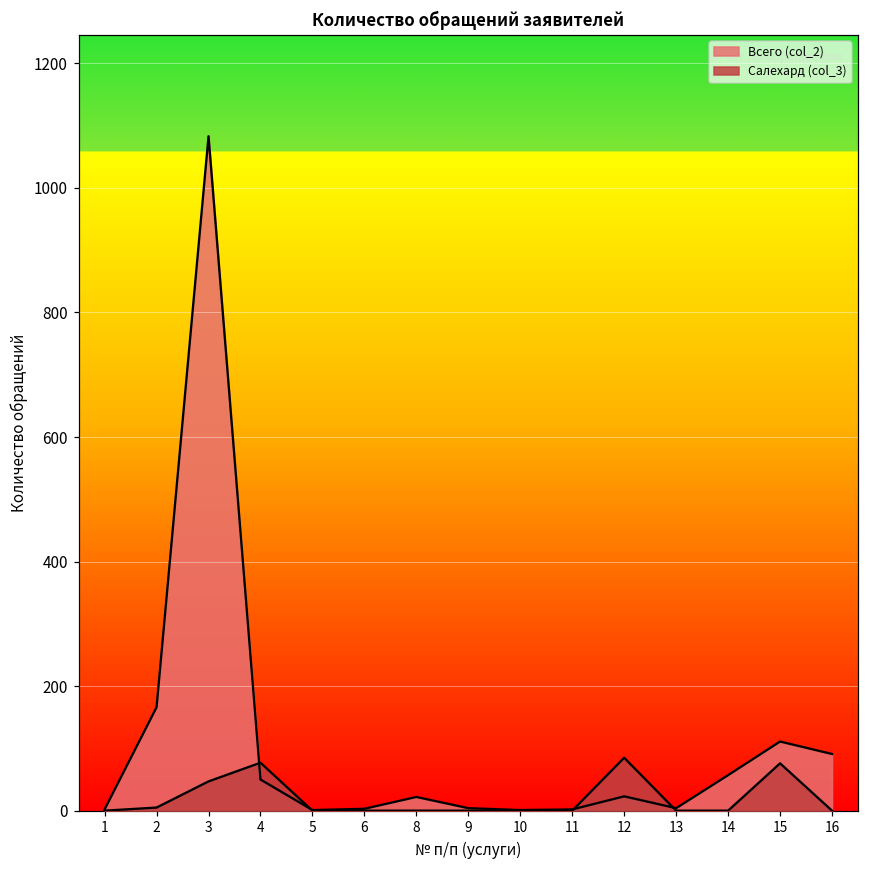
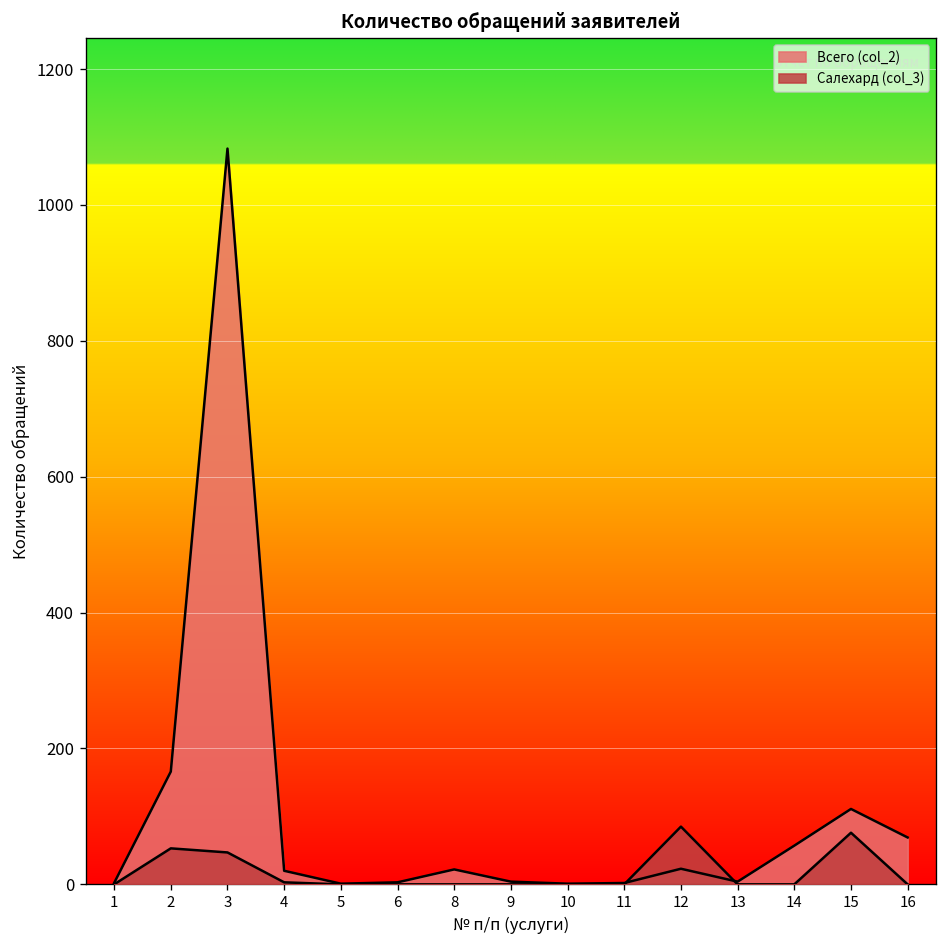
  {
    "Всего (col_2)": {
      "2": 170,
      "3": 1080,
-     "4": 50,
+     "4": 20,
      "8": 20,
      "12": 20,
      "14": 60,
      "15": 110,
-     "16": 90
+     "16": 70
    },
    "Салехард (col_3)": {
-     "2": 10,
+     "2": 50,
      "3": 50,
-     "4": 80,
+     "4": 0,
      "8": 0,
      "12": 90,
      "14": 0,
      "15": 80,
      "16": 0
    }
  }
